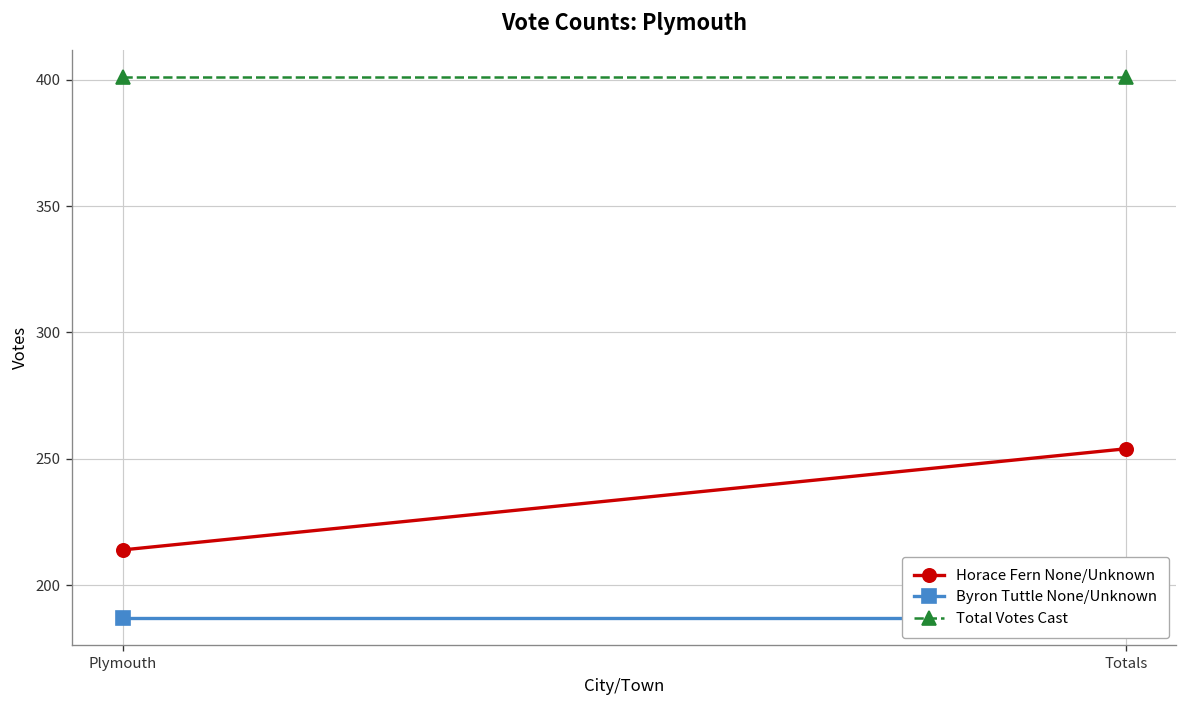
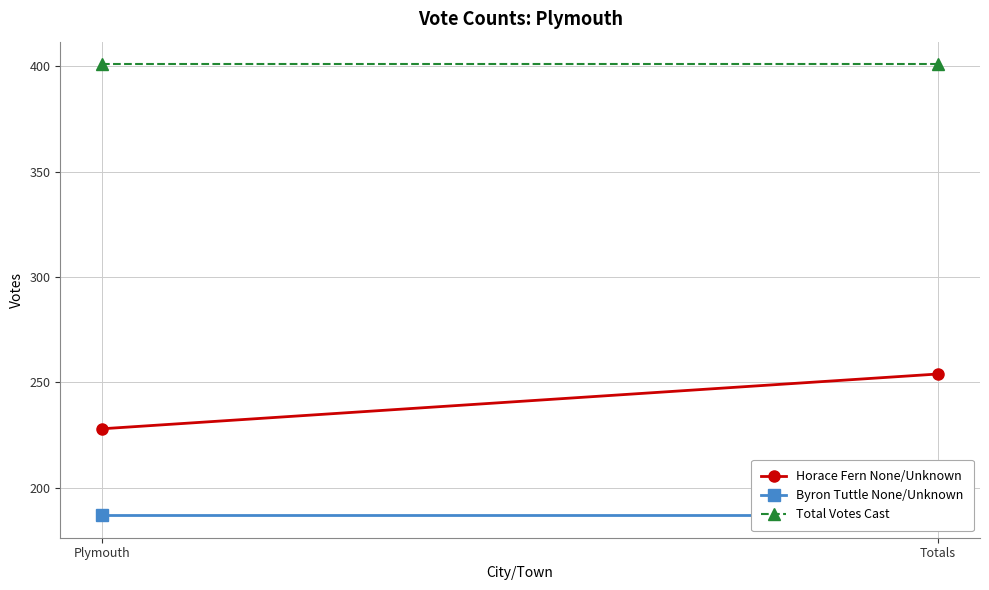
  {
    "Horace Fern None/Unknown": {
-     "Plymouth": 214,
+     "Plymouth": 228,
      "Totals": 254
    },
    "Byron Tuttle None/Unknown": {
      "Plymouth": 187
    },
    "Total Votes Cast": {
      "Plymouth": 401,
      "Totals": 401
    }
  }
